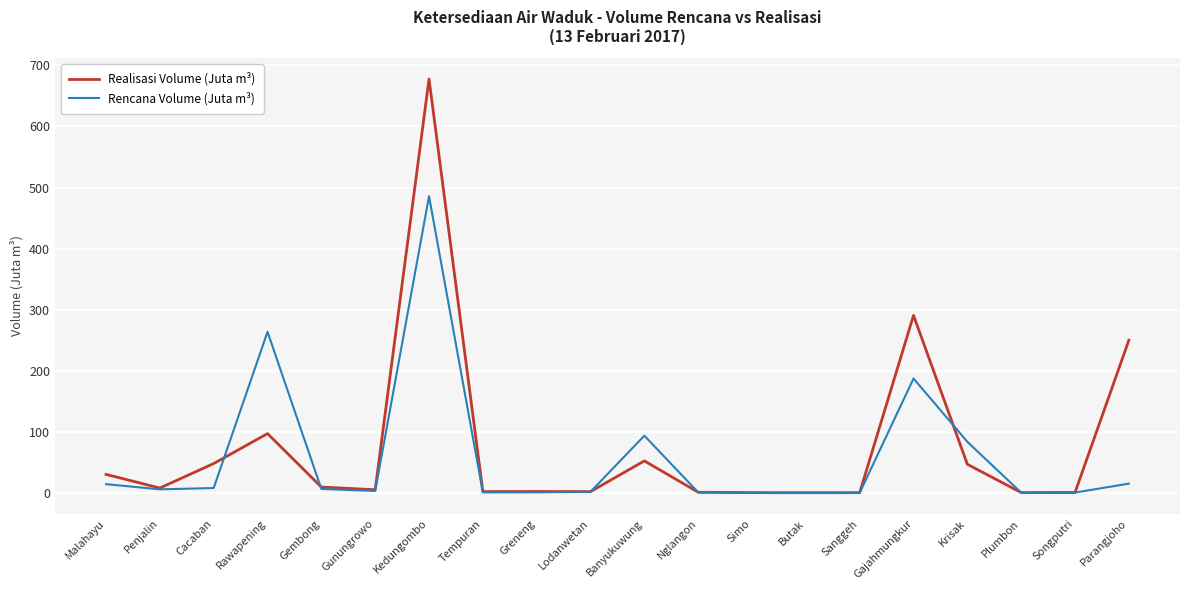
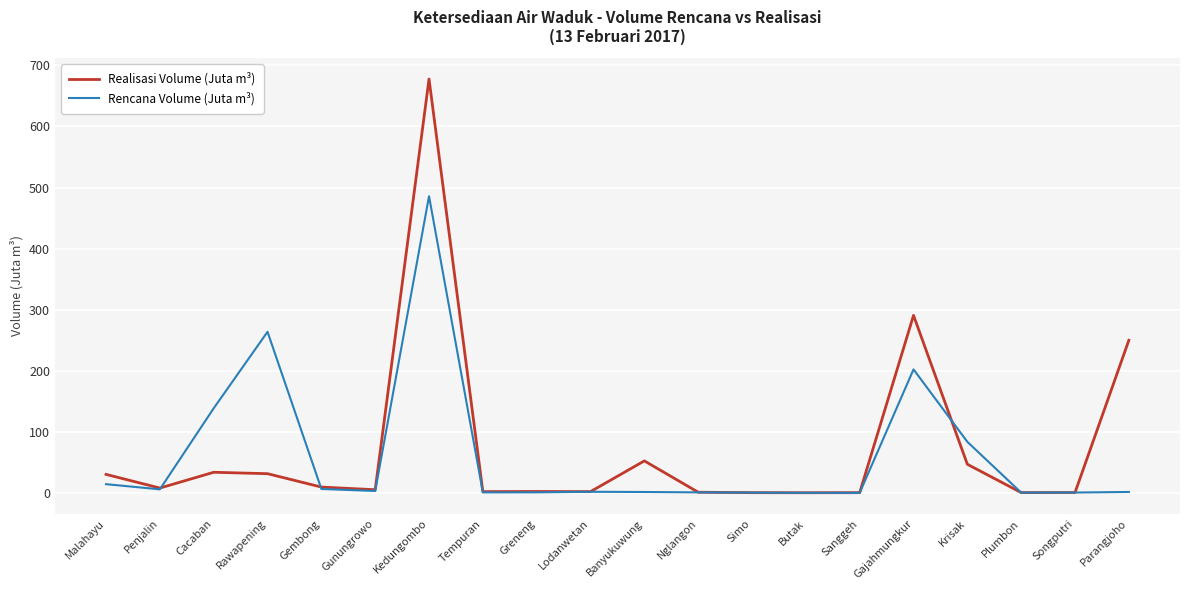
  {
    "Realisasi Volume (Juta m³)": {
      "Malahayu": 30,
-     "Cacaban": 50,
-     "Rawapening": 100,
+     "Cacaban": 30,
+     "Rawapening": 30,
      "Kedungombo": 680,
      "Banyukuwung": 50,
      "Gajahmungkur": 290,
      "Krisak": 50,
      "Parangjoho": 250
    },
    "Rencana Volume (Juta m³)": {
      "Malahayu": 10,
-     "Cacaban": 10,
+     "Cacaban": 140,
      "Rawapening": 260,
      "Kedungombo": 490,
-     "Banyukuwung": 90,
-     "Gajahmungkur": 190,
+     "Banyukuwung": 0,
+     "Gajahmungkur": 200,
      "Krisak": 80,
-     "Parangjoho": 20
+     "Parangjoho": 0
    }
  }
